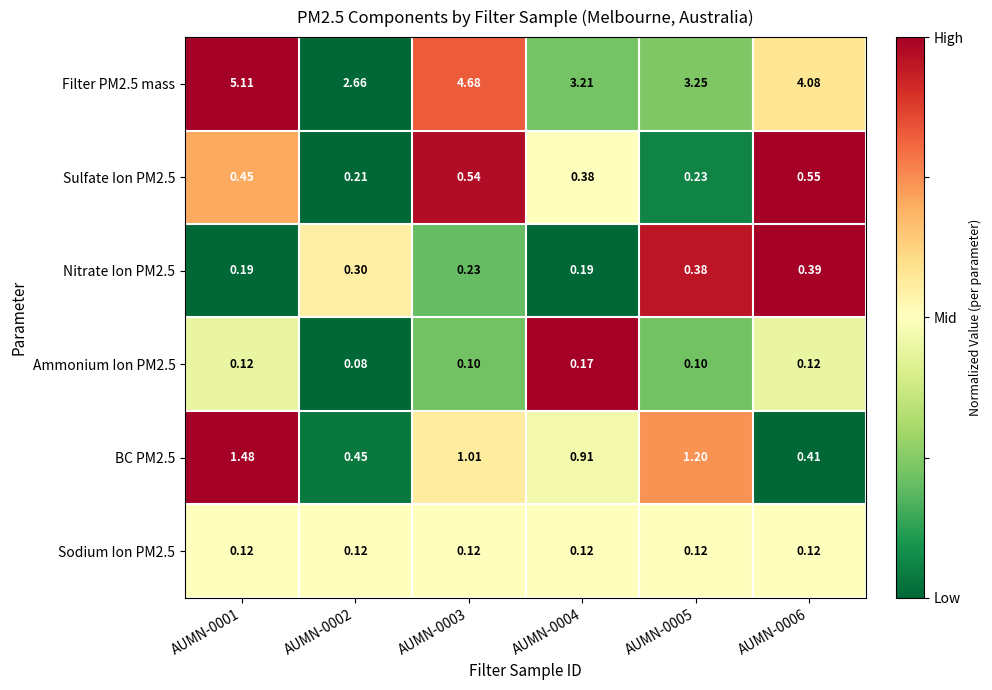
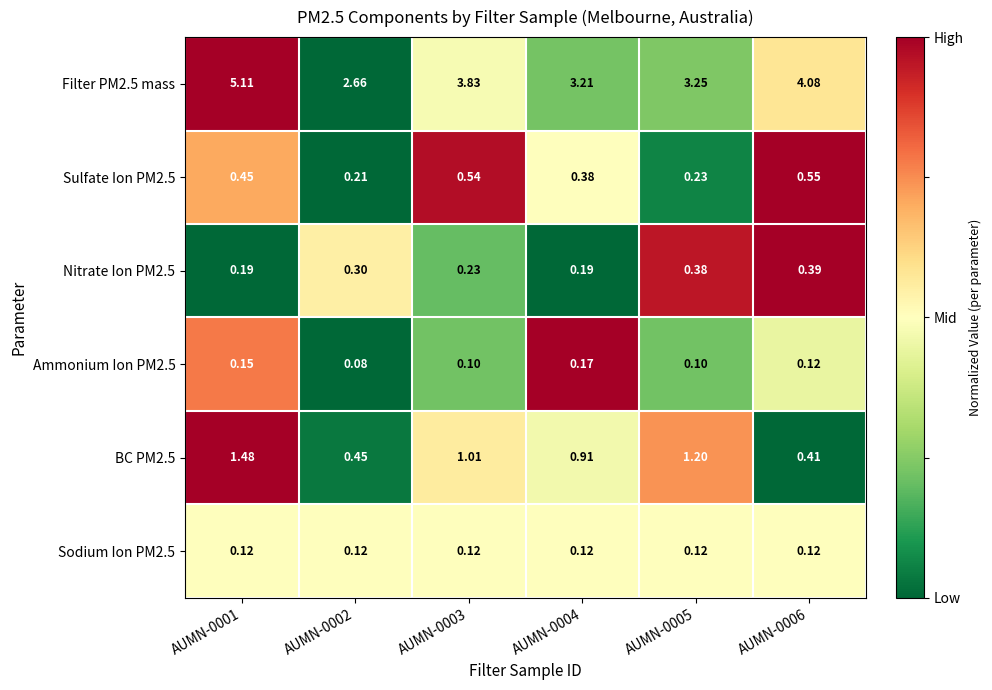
  {
    "Filter PM2.5 mass": {
      "AUMN-0001": 5.11,
      "AUMN-0002": 2.66,
-     "AUMN-0003": 4.68,
+     "AUMN-0003": 3.83,
      "AUMN-0004": 3.21,
      "AUMN-0005": 3.25,
      "AUMN-0006": 4.08
    },
    "Sulfate Ion PM2.5": {
      "AUMN-0001": 0.45,
      "AUMN-0002": 0.21,
      "AUMN-0003": 0.54,
      "AUMN-0004": 0.38,
      "AUMN-0005": 0.23,
      "AUMN-0006": 0.55
    },
    "Nitrate Ion PM2.5": {
      "AUMN-0001": 0.19,
      "AUMN-0002": 0.30,
      "AUMN-0003": 0.23,
      "AUMN-0004": 0.19,
      "AUMN-0005": 0.38,
      "AUMN-0006": 0.39
    },
    "Ammonium Ion PM2.5": {
-     "AUMN-0001": 0.12,
+     "AUMN-0001": 0.15,
      "AUMN-0002": 0.08,
      "AUMN-0003": 0.10,
      "AUMN-0004": 0.17,
      "AUMN-0005": 0.10,
      "AUMN-0006": 0.12
    },
    "BC PM2.5": {
      "AUMN-0001": 1.48,
      "AUMN-0002": 0.45,
      "AUMN-0003": 1.01,
      "AUMN-0004": 0.91,
      "AUMN-0005": 1.20,
      "AUMN-0006": 0.41
    },
    "Sodium Ion PM2.5": {
      "AUMN-0001": 0.12,
      "AUMN-0002": 0.12,
      "AUMN-0003": 0.12,
      "AUMN-0004": 0.12,
      "AUMN-0005": 0.12,
      "AUMN-0006": 0.12
    }
  }
